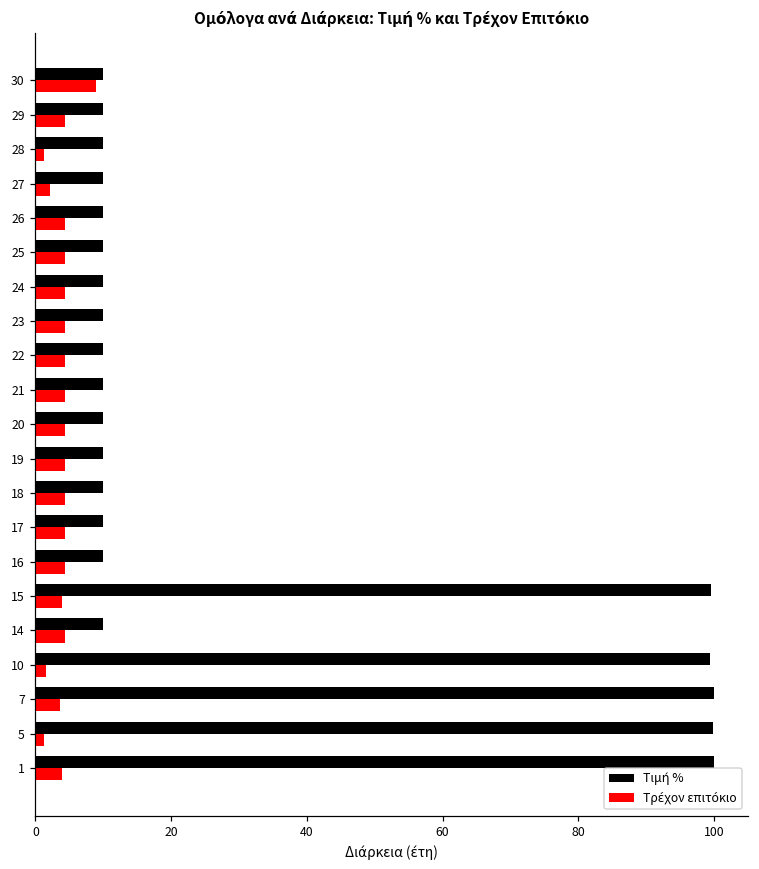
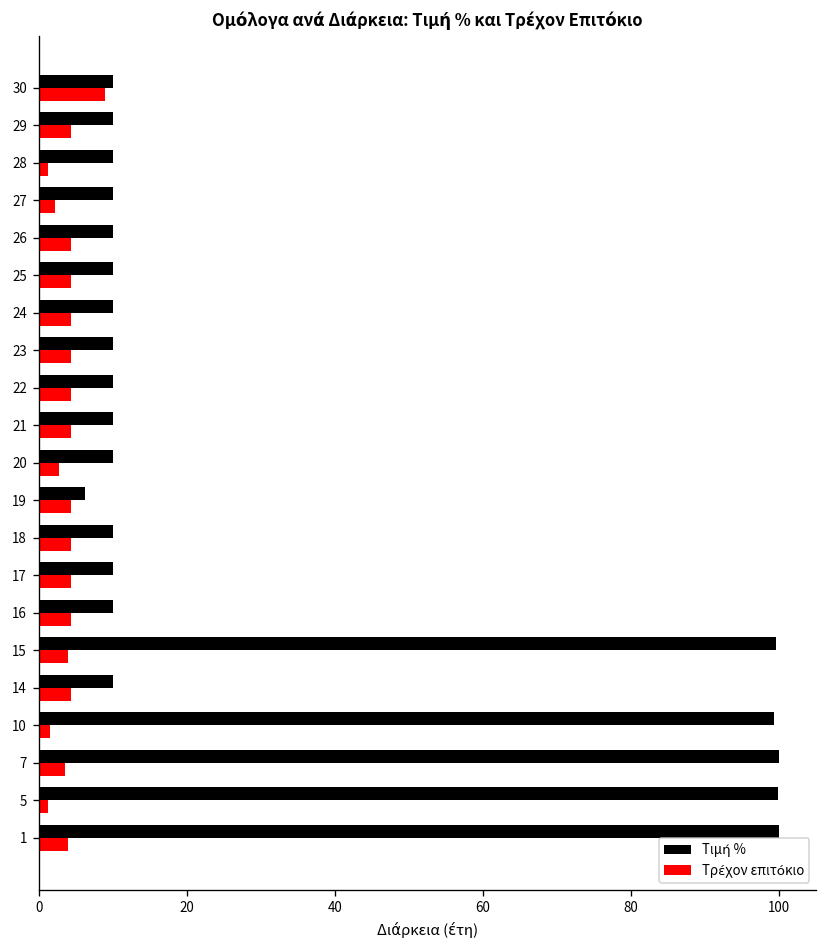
  {
    "Τιμή %": {
      "30": 10,
      "29": 10,
      "28": 10,
      "27": 10,
      "26": 10,
      "25": 10,
      "24": 10,
      "23": 10,
      "22": 10,
      "21": 10,
      "20": 10,
-     "19": 10,
+     "19": 6,
      "18": 10,
      "17": 10,
      "16": 10,
      "15": 100,
      "14": 10,
      "10": 99,
      "7": 100,
      "5": 100,
      "1": 100
    },
    "Τρέχον επιτόκιο": {
      "30": 9,
      "29": 4,
      "28": 1,
      "27": 2,
      "26": 4,
      "25": 4,
      "24": 4,
      "23": 4,
      "22": 4,
      "21": 4,
-     "20": 4,
+     "20": 3,
      "19": 4,
      "18": 4,
      "17": 4,
      "16": 4,
      "15": 4,
      "14": 4,
      "10": 2,
      "7": 4,
      "5": 1,
      "1": 4
    }
  }
